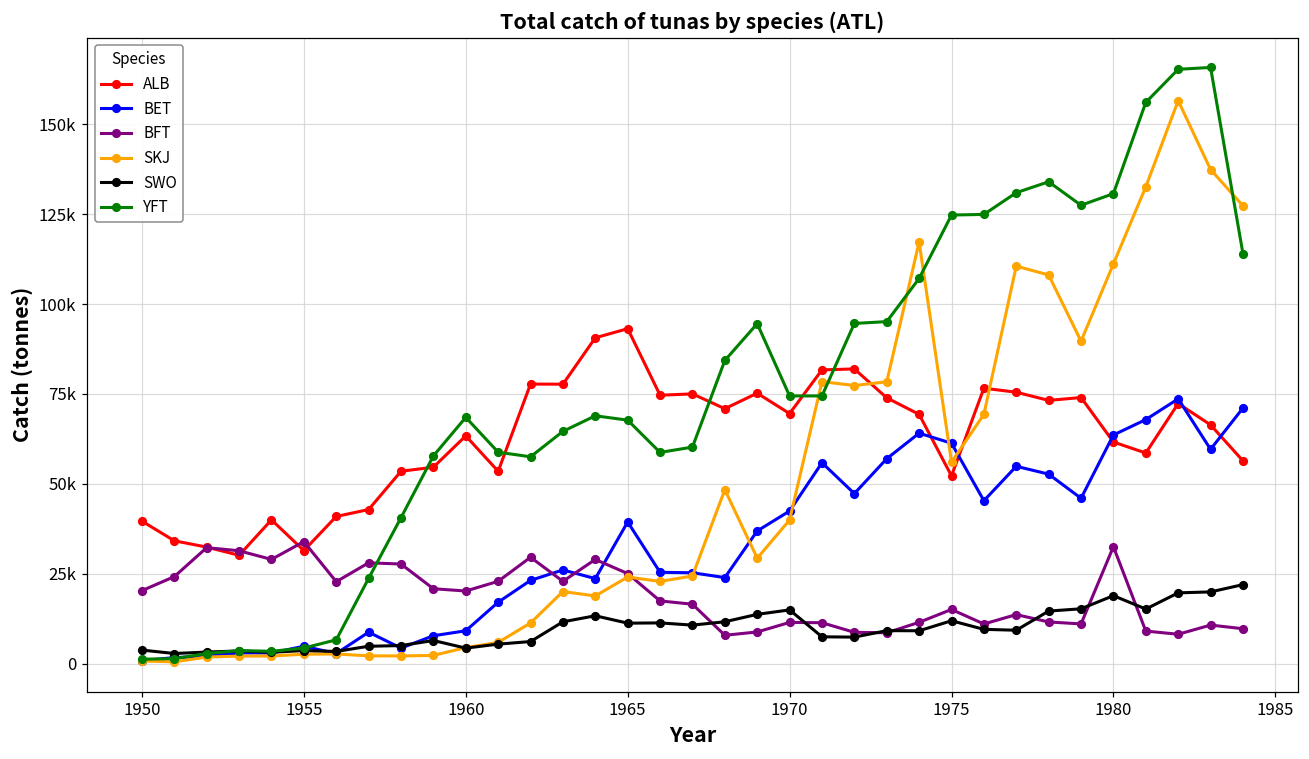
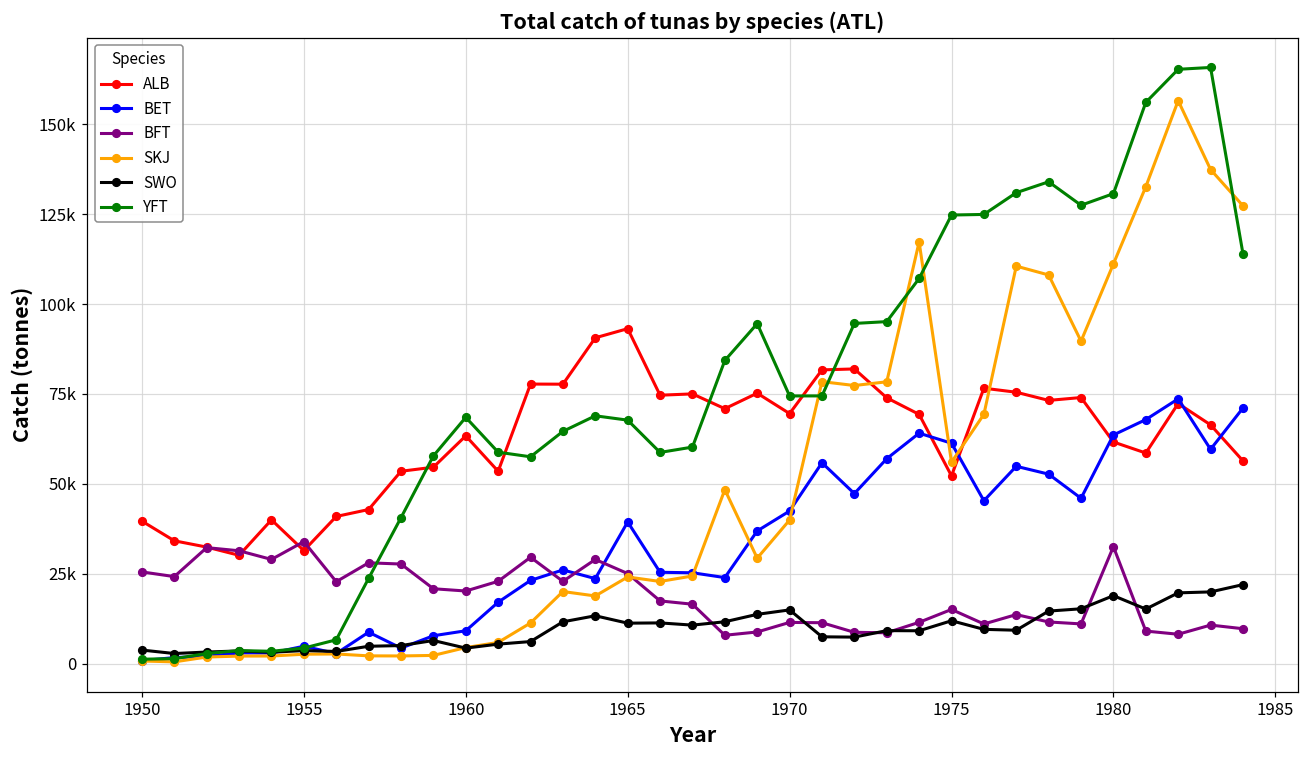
  {
    "ALB": {
      "1950": 40000,
      "1955": 31000,
      "1960": 63000,
      "1965": 93000,
      "1970": 70000,
      "1975": 52000,
      "1980": 62000
    },
    "BET": {
      "1960": 9000,
      "1965": 39000,
      "1970": 42000,
      "1975": 61000,
      "1980": 64000
    },
    "BFT": {
-     "1950": 20000,
+     "1950": 25000,
      "1955": 34000,
      "1960": 20000,
      "1965": 25000,
      "1970": 11000,
      "1975": 15000,
      "1980": 33000
    },
    "SKJ": {
      "1955": 3000,
      "1965": 24000,
      "1970": 40000,
      "1975": 56000,
      "1980": 111000
    },
    "SWO": {
      "1950": 4000,
      "1965": 11000,
      "1970": 15000,
      "1975": 12000,
      "1980": 19000
    },
    "YFT": {
      "1960": 68000,
      "1965": 68000,
      "1970": 74000,
      "1975": 125000,
      "1980": 131000
    }
  }
